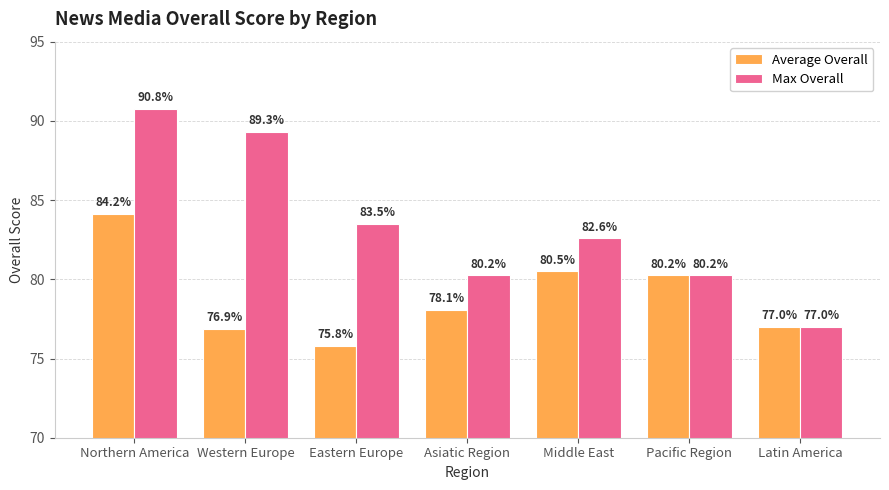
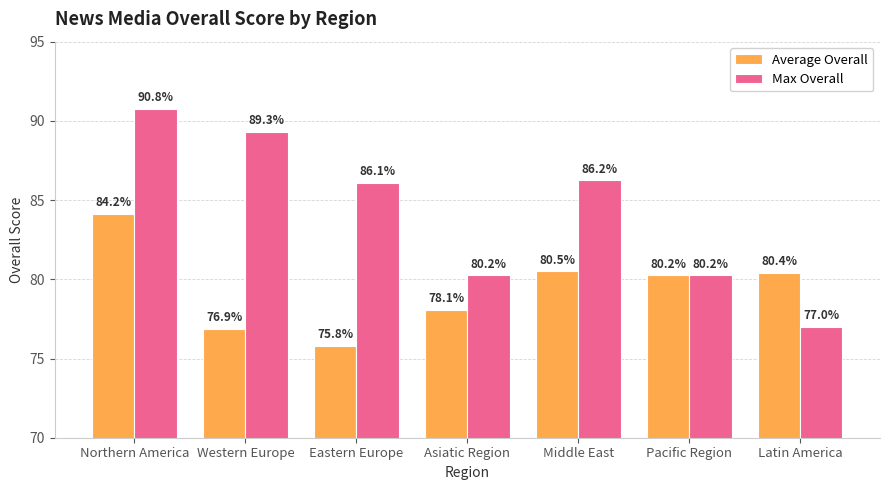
  {
    "Average Overall": {
      "Northern America": "84.2%",
      "Western Europe": "76.9%",
      "Eastern Europe": "75.8%",
      "Asiatic Region": "78.1%",
      "Middle East": "80.5%",
      "Pacific Region": "80.2%",
-     "Latin America": "77.0%"
+     "Latin America": "80.4%"
    },
    "Max Overall": {
      "Northern America": "90.8%",
      "Western Europe": "89.3%",
-     "Eastern Europe": "83.5%",
+     "Eastern Europe": "86.1%",
      "Asiatic Region": "80.2%",
-     "Middle East": "82.6%",
+     "Middle East": "86.2%",
      "Pacific Region": "80.2%",
      "Latin America": "77.0%"
    }
  }
